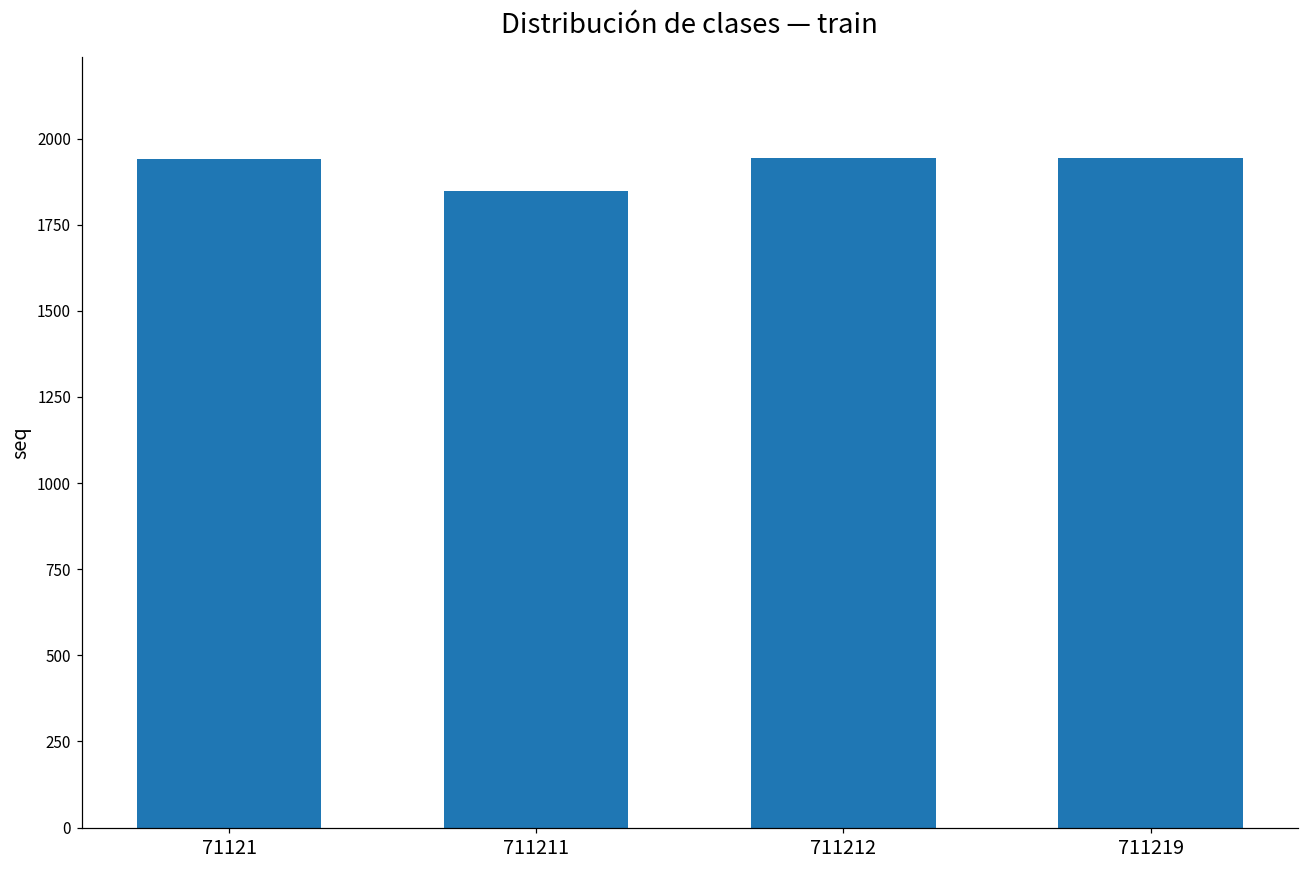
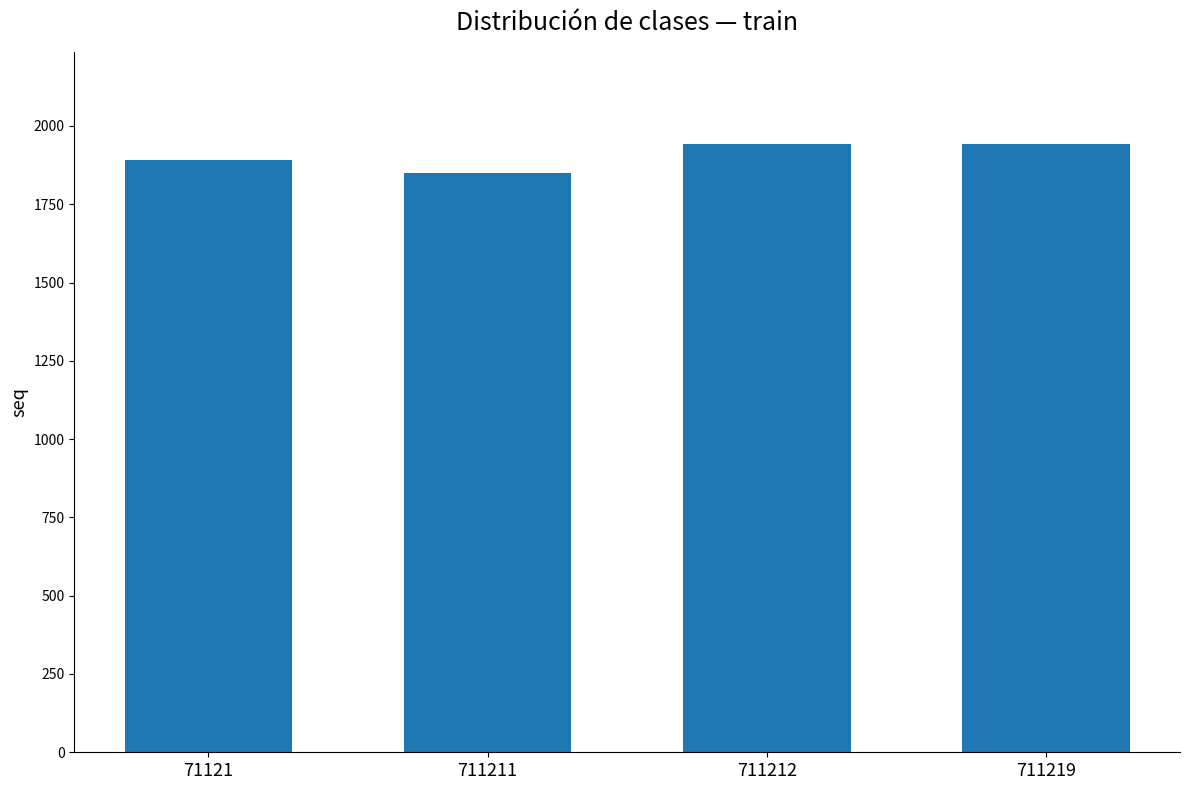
  {
-   "71121": 1940,
+   "71121": 1890,
    "711211": 1850,
    "711212": 1940,
    "711219": 1940
  }
